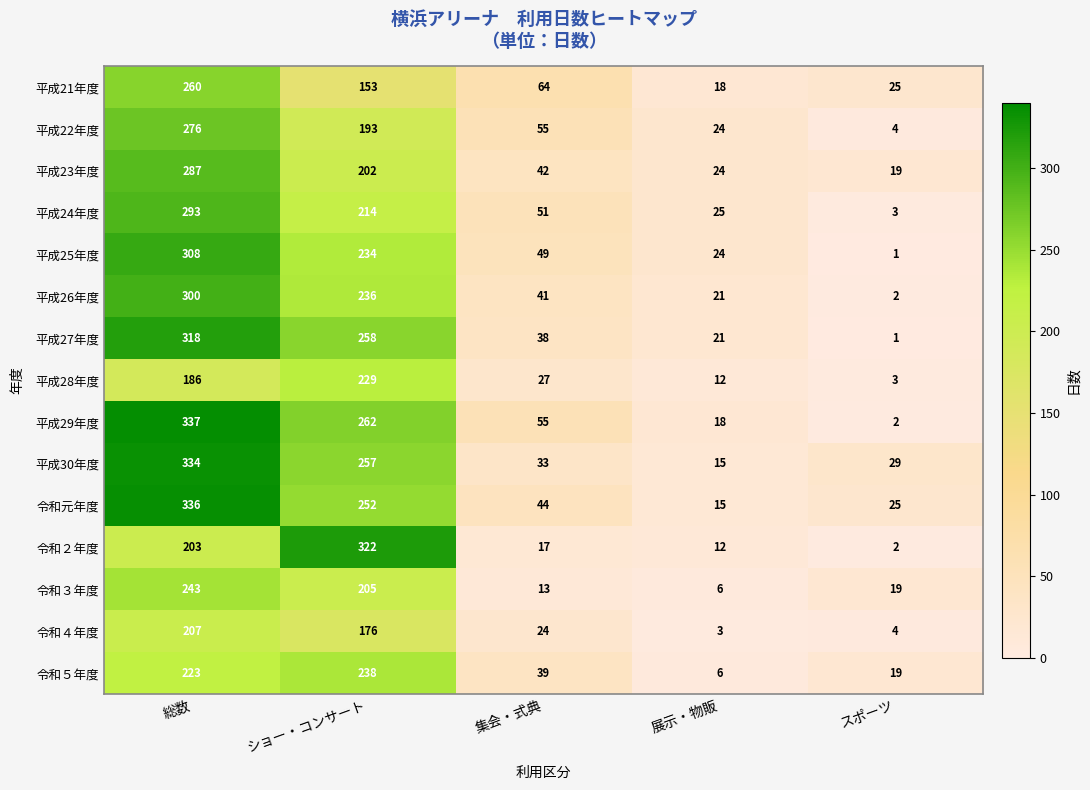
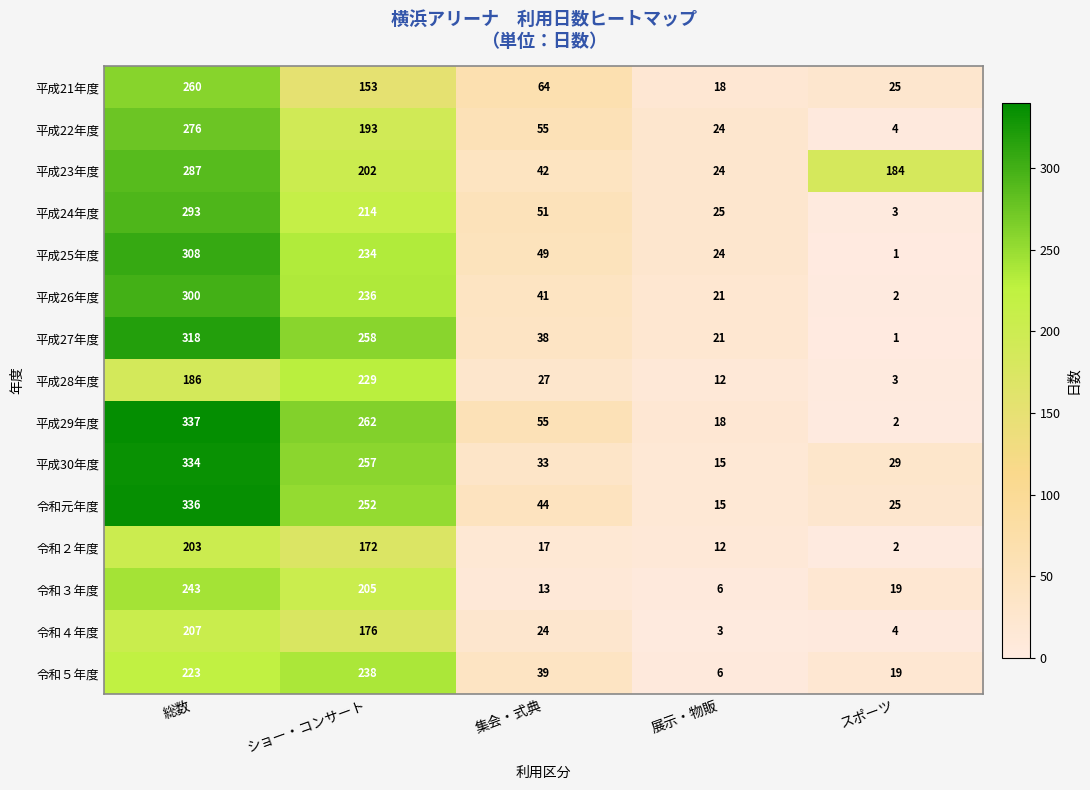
  {
    "平成21年度": {
      "総数": 260,
      "ショー・コンサート": 153,
      "集会・式典": 64,
      "展示・物販": 18,
      "スポーツ": 25
    },
    "平成22年度": {
      "総数": 276,
      "ショー・コンサート": 193,
      "集会・式典": 55,
      "展示・物販": 24,
      "スポーツ": 4
    },
    "平成23年度": {
      "総数": 287,
      "ショー・コンサート": 202,
      "集会・式典": 42,
      "展示・物販": 24,
-     "スポーツ": 19
+     "スポーツ": 184
    },
    "平成24年度": {
      "総数": 293,
      "ショー・コンサート": 214,
      "集会・式典": 51,
      "展示・物販": 25,
      "スポーツ": 3
    },
    "平成25年度": {
      "総数": 308,
      "ショー・コンサート": 234,
      "集会・式典": 49,
      "展示・物販": 24,
      "スポーツ": 1
    },
    "平成26年度": {
      "総数": 300,
      "ショー・コンサート": 236,
      "集会・式典": 41,
      "展示・物販": 21,
      "スポーツ": 2
    },
    "平成27年度": {
      "総数": 318,
      "ショー・コンサート": 258,
      "集会・式典": 38,
      "展示・物販": 21,
      "スポーツ": 1
    },
    "平成28年度": {
      "総数": 186,
      "ショー・コンサート": 229,
      "集会・式典": 27,
      "展示・物販": 12,
      "スポーツ": 3
    },
    "平成29年度": {
      "総数": 337,
      "ショー・コンサート": 262,
      "集会・式典": 55,
      "展示・物販": 18,
      "スポーツ": 2
    },
    "平成30年度": {
      "総数": 334,
      "ショー・コンサート": 257,
      "集会・式典": 33,
      "展示・物販": 15,
      "スポーツ": 29
    },
    "令和元年度": {
      "総数": 336,
      "ショー・コンサート": 252,
      "集会・式典": 44,
      "展示・物販": 15,
      "スポーツ": 25
    },
    "令和２年度": {
      "総数": 203,
-     "ショー・コンサート": 322,
+     "ショー・コンサート": 172,
      "集会・式典": 17,
      "展示・物販": 12,
      "スポーツ": 2
    },
    "令和３年度": {
      "総数": 243,
      "ショー・コンサート": 205,
      "集会・式典": 13,
      "展示・物販": 6,
      "スポーツ": 19
    },
    "令和４年度": {
      "総数": 207,
      "ショー・コンサート": 176,
      "集会・式典": 24,
      "展示・物販": 3,
      "スポーツ": 4
    },
    "令和５年度": {
      "総数": 223,
      "ショー・コンサート": 238,
      "集会・式典": 39,
      "展示・物販": 6,
      "スポーツ": 19
    }
  }
